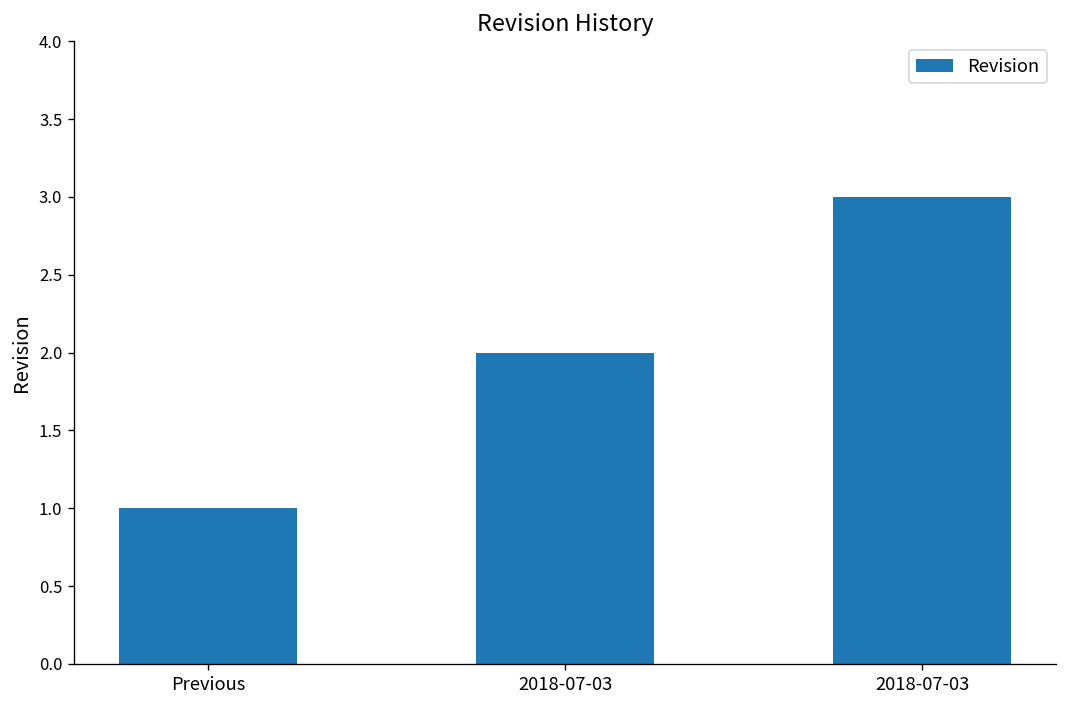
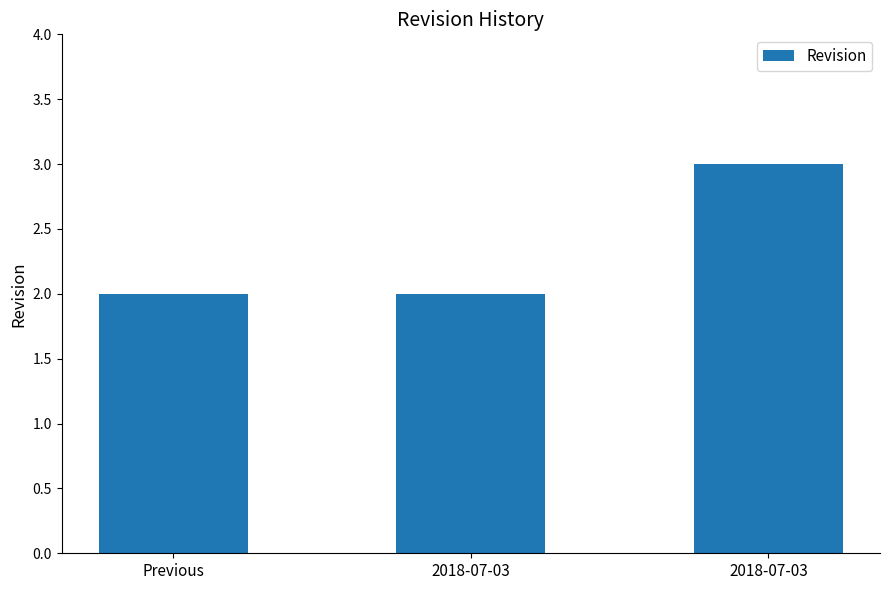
  {
-   "Previous": 1
+   "Previous": 2
  }
